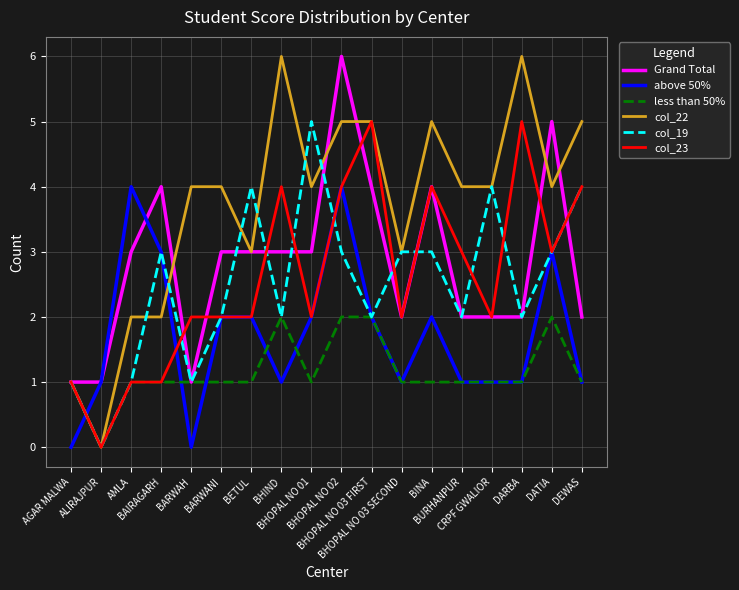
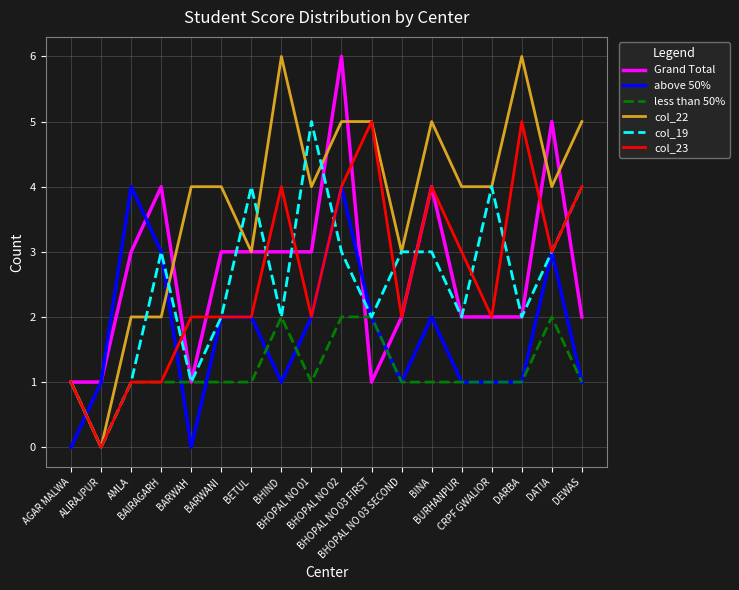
  {
    "Grand Total": {
      "AMLA": 3,
      "BAIRAGARH": 4,
      "BARWANI": 3,
      "BHIND": 3,
      "BHOPAL NO 01": 3,
      "BHOPAL NO 02": 6,
-     "BHOPAL NO 03 FIRST": 4,
+     "BHOPAL NO 03 FIRST": 1,
      "DATIA": 5,
      "DEWAS": 2
    },
    "above 50%": {
      "AGAR MALWA": 0,
      "AMLA": 4,
      "BARWAH": 0,
      "BHIND": 1,
      "BINA": 2
    },
    "less than 50%": {
      "BARWANI": 1,
      "BETUL": 1,
      "BHOPAL NO 01": 1,
      "BHOPAL NO 02": 2,
      "BINA": 1,
      "DATIA": 2
    },
    "col_22": {
      "AMLA": 2,
      "BAIRAGARH": 2,
      "BARWAH": 4,
      "BARWANI": 4,
      "BHIND": 6,
      "BHOPAL NO 01": 4,
      "BHOPAL NO 02": 5,
      "BINA": 5,
      "BURHANPUR": 4,
      "DARBA": 6,
      "DATIA": 4,
      "DEWAS": 5
    },
    "col_19": {
      "BETUL": 4,
      "BHOPAL NO 01": 5,
      "BHOPAL NO 02": 3,
      "BINA": 3
    },
    "col_23": {
      "BARWAH": 2,
      "BHIND": 4,
      "BURHANPUR": 3,
      "DARBA": 5
    }
  }
